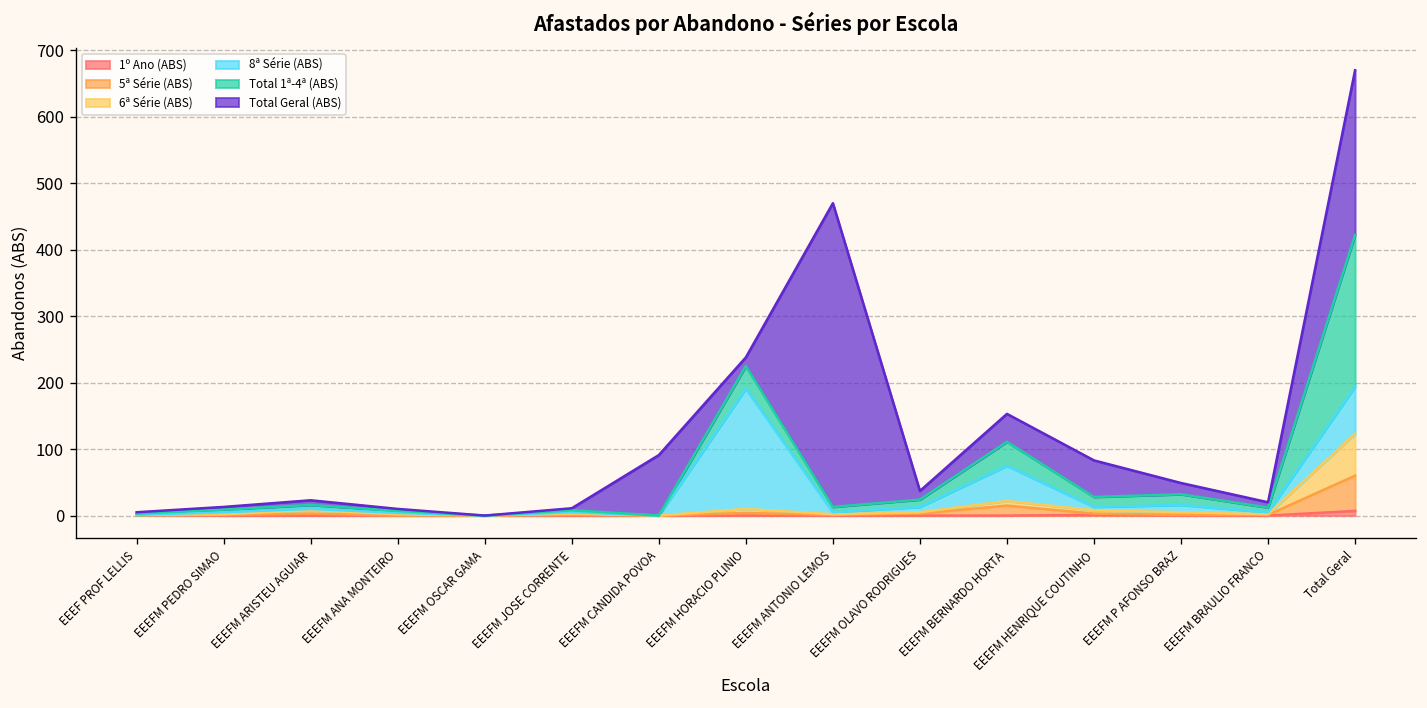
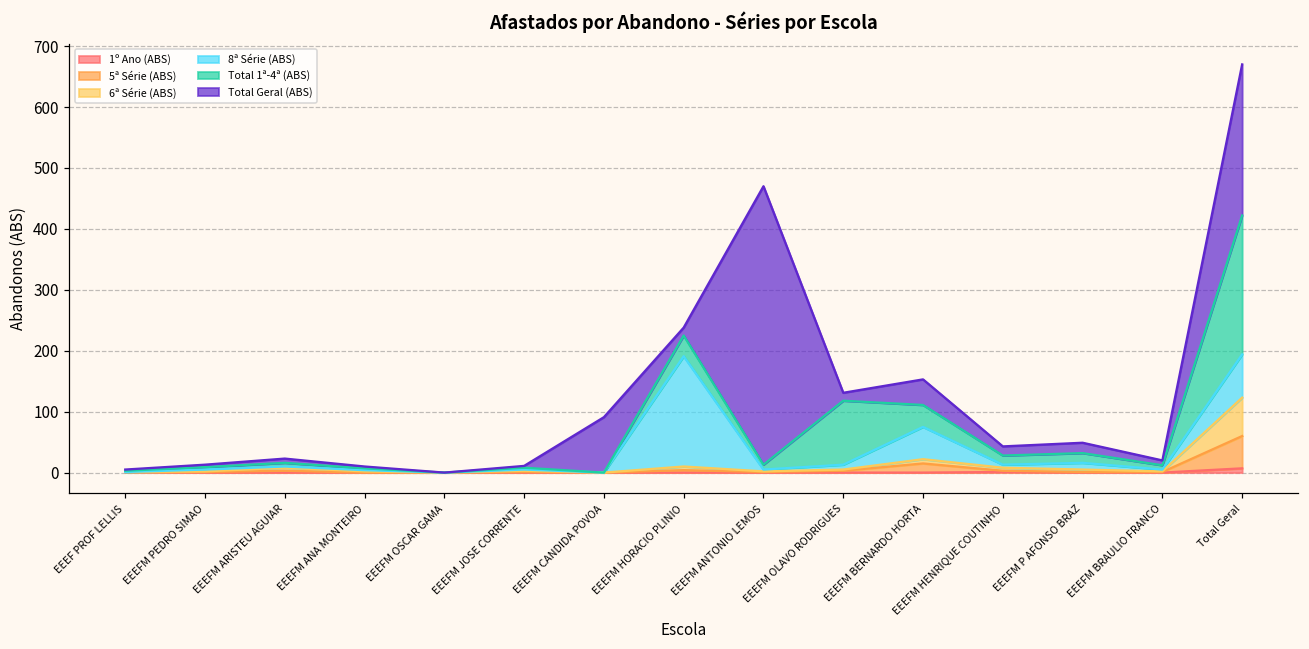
  {
    "1º Ano (ABS)": {
      "EEEFM BERNARDO HORTA": 0,
      "Total Geral": 10
    },
    "8ª Série (ABS)": {
      "EEEFM HORACIO PLINIO": 180,
      "EEEFM OLAVO RODRIGUES": 10,
      "EEEFM BERNARDO HORTA": 50,
      "EEEFM HENRIQUE COUTINHO": 10,
      "EEEFM P AFONSO BRAZ": 10,
      "Total Geral": 70
    },
    "Total 1ª-4ª (ABS)": {
      "EEEFM ARISTEU AGUIAR": 10,
      "EEEFM HORACIO PLINIO": 30,
      "EEEFM ANTONIO LEMOS": 10,
-     "EEEFM OLAVO RODRIGUES": 10,
+     "EEEFM OLAVO RODRIGUES": 110,
      "EEEFM BERNARDO HORTA": 40,
      "EEEFM HENRIQUE COUTINHO": 20,
      "EEEFM P AFONSO BRAZ": 20,
      "EEEFM BRAULIO FRANCO": 10,
      "Total Geral": 230
    },
    "Total Geral (ABS)": {
      "EEEFM ARISTEU AGUIAR": 10,
      "EEEFM CANDIDA POVOA": 90,
      "EEEFM HORACIO PLINIO": 10,
      "EEEFM ANTONIO LEMOS": 460,
      "EEEFM OLAVO RODRIGUES": 10,
      "EEEFM BERNARDO HORTA": 40,
-     "EEEFM HENRIQUE COUTINHO": 60,
+     "EEEFM HENRIQUE COUTINHO": 20,
      "EEEFM P AFONSO BRAZ": 20,
      "EEEFM BRAULIO FRANCO": 10,
      "Total Geral": 250
    }
  }
